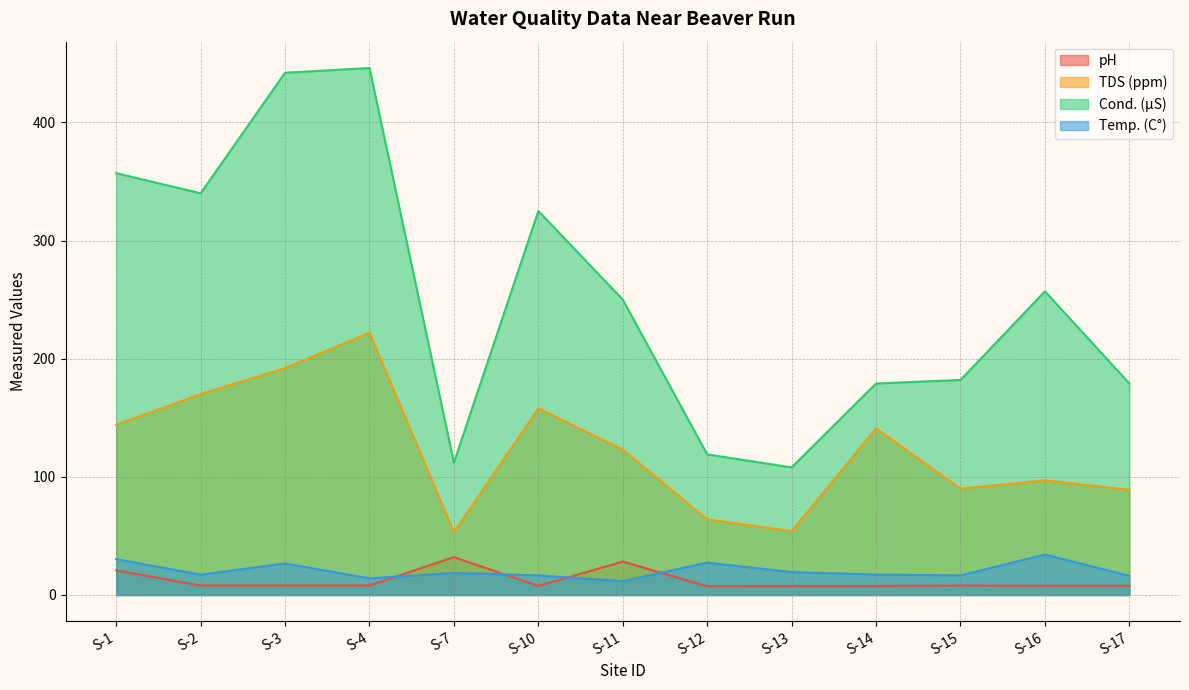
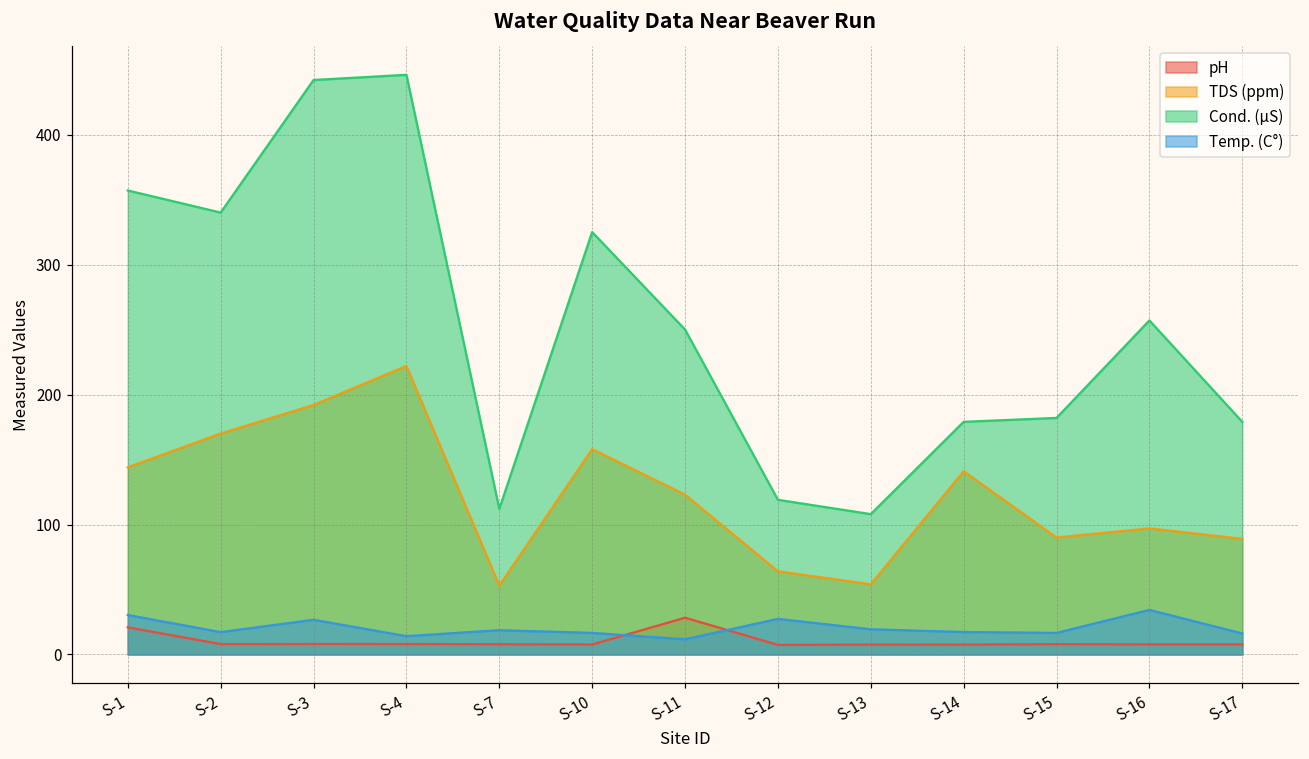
  {
    "pH": {
      "S-1": 21,
      "S-2": 8,
      "S-3": 8,
      "S-4": 8,
-     "S-7": 32,
+     "S-7": 8,
      "S-10": 8,
      "S-11": 28,
      "S-12": 7,
      "S-13": 8,
      "S-14": 8,
      "S-15": 8,
      "S-16": 8,
      "S-17": 8
    },
    "TDS (ppm)": {
      "S-1": 144,
      "S-2": 170,
      "S-3": 192,
      "S-4": 222,
      "S-7": 53,
      "S-10": 158,
      "S-11": 123,
      "S-12": 64,
      "S-13": 54,
      "S-14": 141,
      "S-15": 90,
      "S-16": 97,
      "S-17": 89
    },
    "Cond. (µS)": {
      "S-1": 357,
      "S-2": 340,
      "S-3": 442,
      "S-4": 446,
      "S-7": 112,
      "S-10": 325,
      "S-11": 250,
      "S-12": 119,
      "S-13": 108,
      "S-14": 179,
      "S-15": 182,
      "S-16": 257,
      "S-17": 179
    },
    "Temp. (C°)": {
      "S-1": 30,
      "S-2": 17,
      "S-3": 27,
      "S-4": 14,
      "S-7": 19,
      "S-10": 17,
      "S-11": 12,
      "S-12": 27,
      "S-13": 19,
      "S-14": 17,
      "S-15": 17,
      "S-16": 34,
      "S-17": 16
    }
  }
